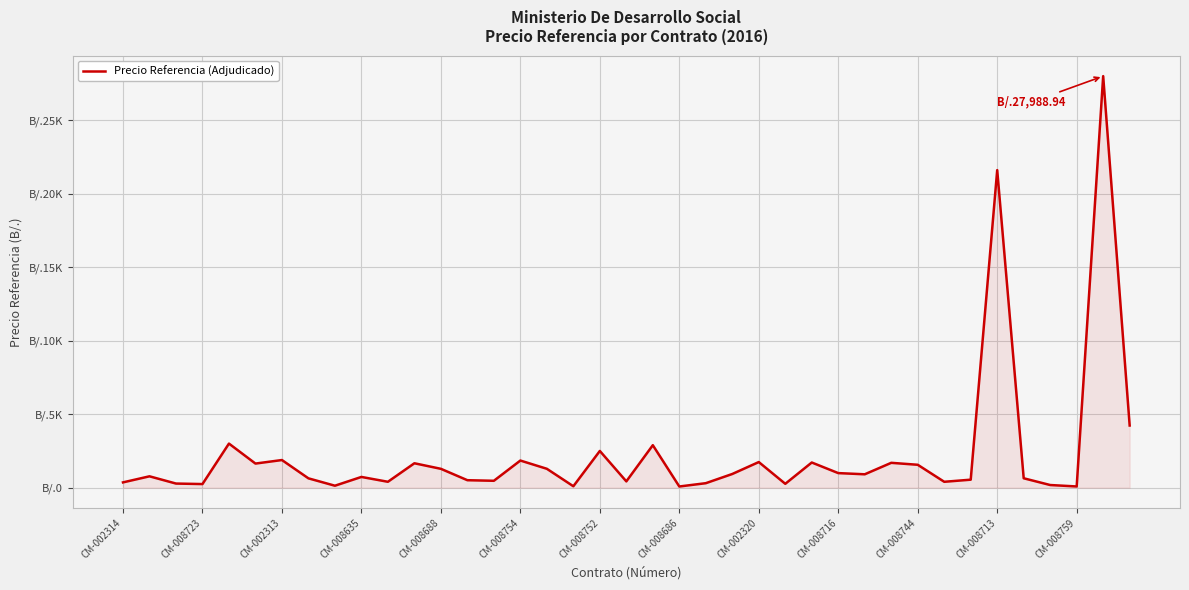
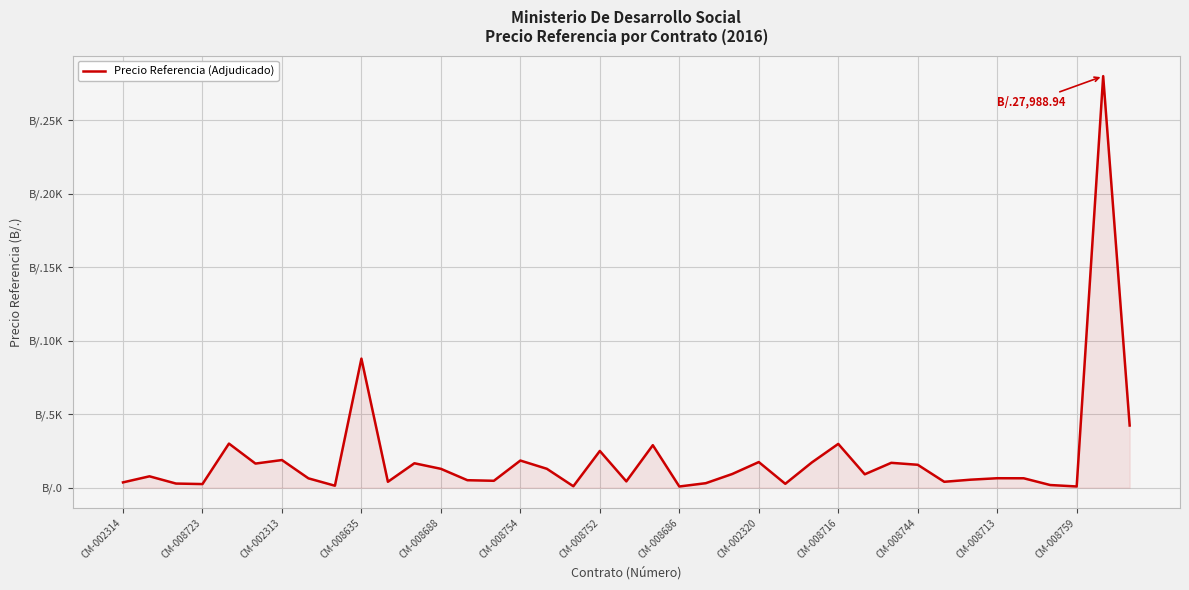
  {
    "CM-002314": "B/.400",
    "CM-008723": "B/.200",
    "CM-002313": "B/.1900",
-   "CM-008635": "B/.700",
+   "CM-008635": "B/.8800",
    "CM-008688": "B/.1300",
    "CM-008754": "B/.1800",
    "CM-008752": "B/.2500",
    "CM-008686": "B/.100",
    "CM-002320": "B/.1700",
-   "CM-008716": "B/.1000",
+   "CM-008716": "B/.3000",
    "CM-008744": "B/.1600",
-   "CM-008713": "B/.21600",
+   "CM-008713": "B/.600",
    "CM-008759": "B/.100"
  }
